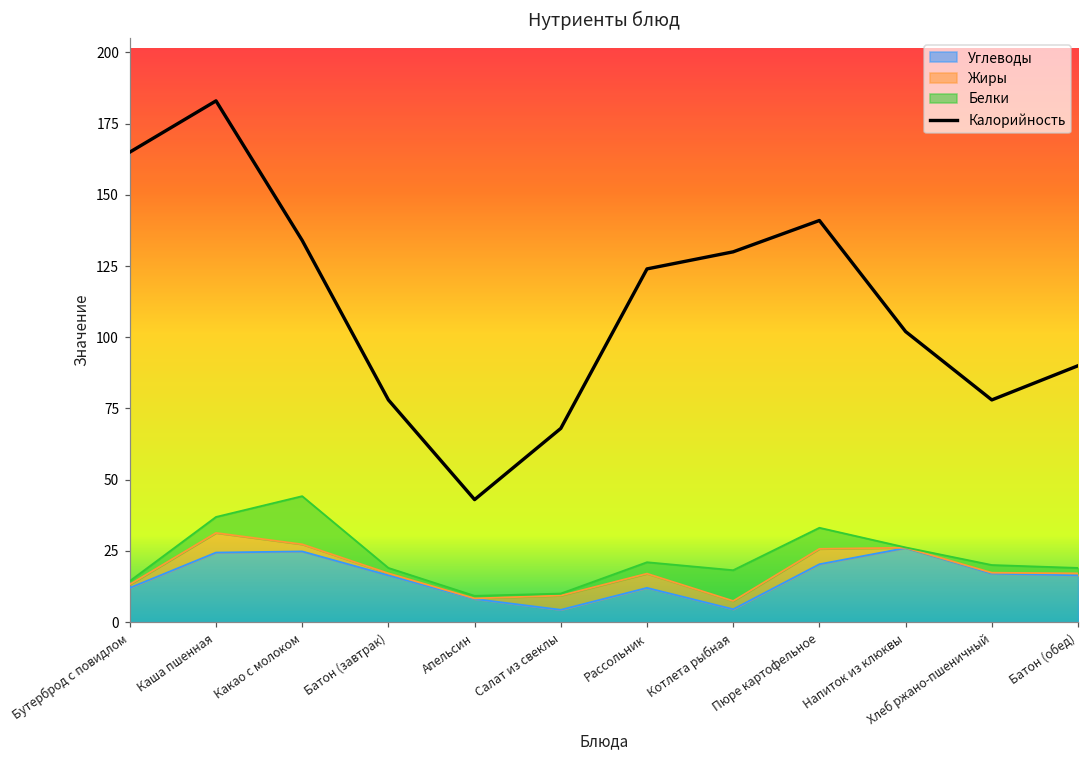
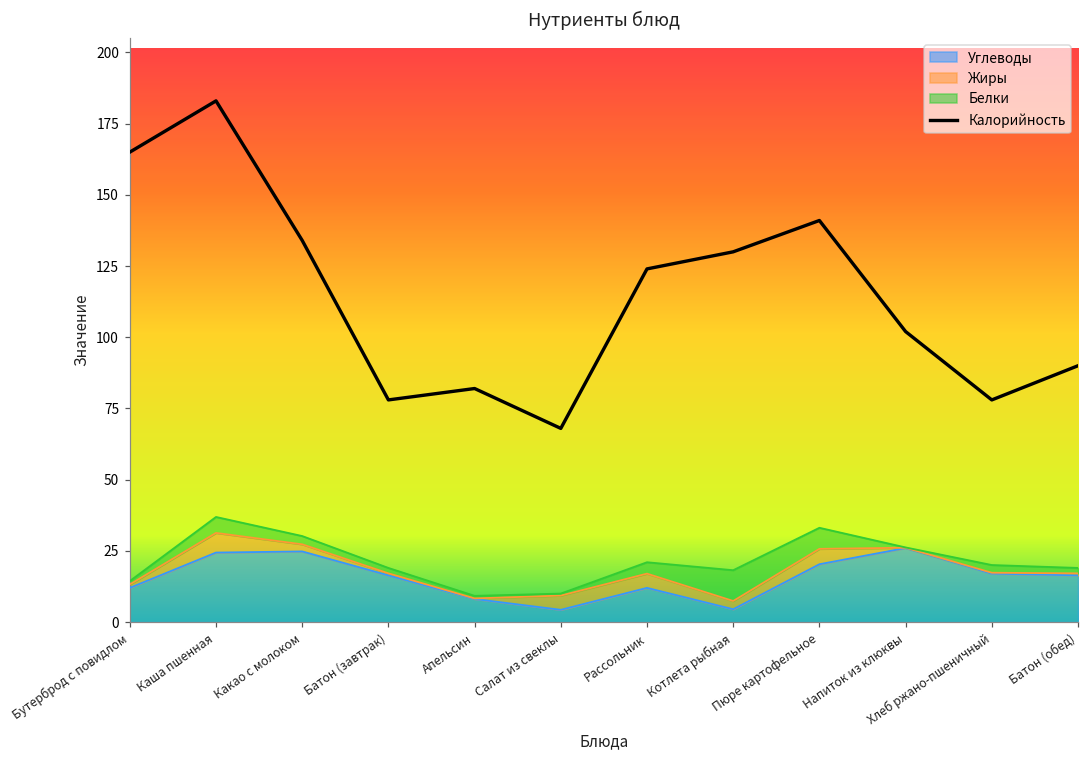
  {
    "Углеводы": {
      "Бутерброд с повидлом": 12,
      "Каша пшенная": 24,
      "Какао с молоком": 25,
      "Салат из свеклы": 4,
      "Рассольник": 12,
      "Котлета рыбная": 5,
      "Пюре картофельное": 20
    },
    "Белки": {
-     "Какао с молоком": 17
+     "Какао с молоком": 3
    },
    "Калорийность": {
      "Бутерброд с повидлом": 165,
      "Каша пшенная": 183,
      "Какао с молоком": 134,
      "Батон (завтрак)": 78,
-     "Апельсин": 43,
+     "Апельсин": 82,
      "Салат из свеклы": 68,
      "Рассольник": 124,
      "Котлета рыбная": 130,
      "Пюре картофельное": 141,
      "Напиток из клюквы": 102,
      "Хлеб ржано-пшеничный": 78,
      "Батон (обед)": 90
    }
  }
